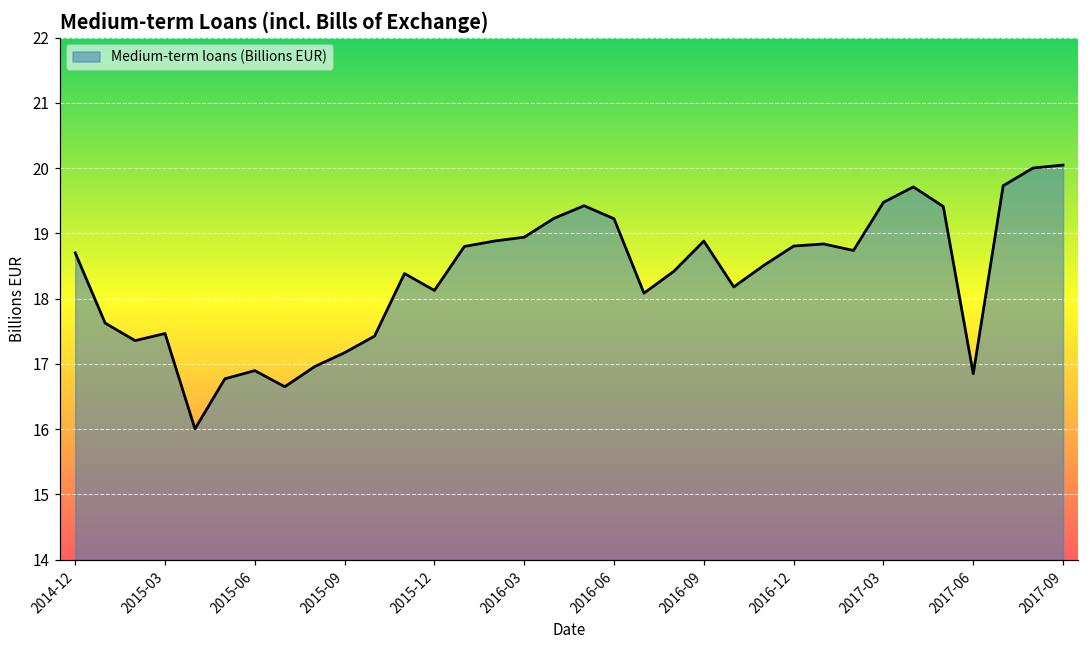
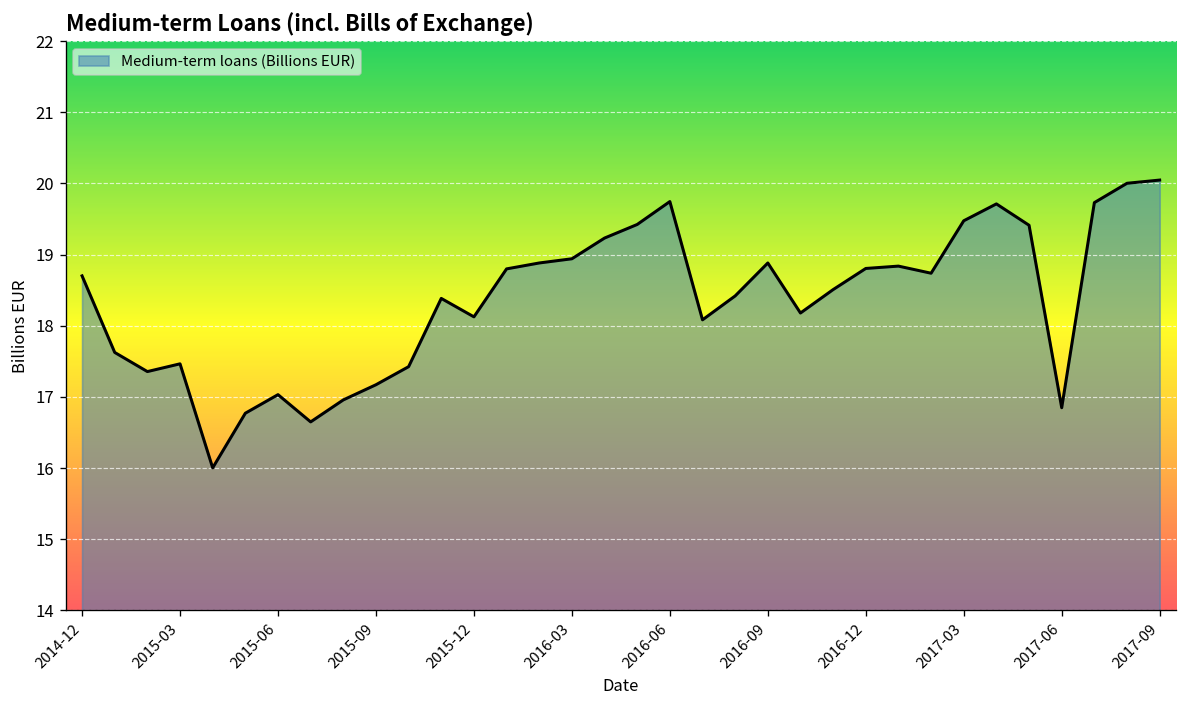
  {
    "2014-12": 18.7,
    "2015-03": 17.5,
-   "2015-06": 16.9,
+   "2015-06": 17.0,
    "2015-09": 17.2,
    "2015-12": 18.1,
    "2016-03": 18.9,
-   "2016-06": 19.2,
+   "2016-06": 19.7,
    "2016-09": 18.9,
    "2016-12": 18.8,
    "2017-03": 19.5,
    "2017-06": 16.8,
    "2017-09": 20.0
  }
